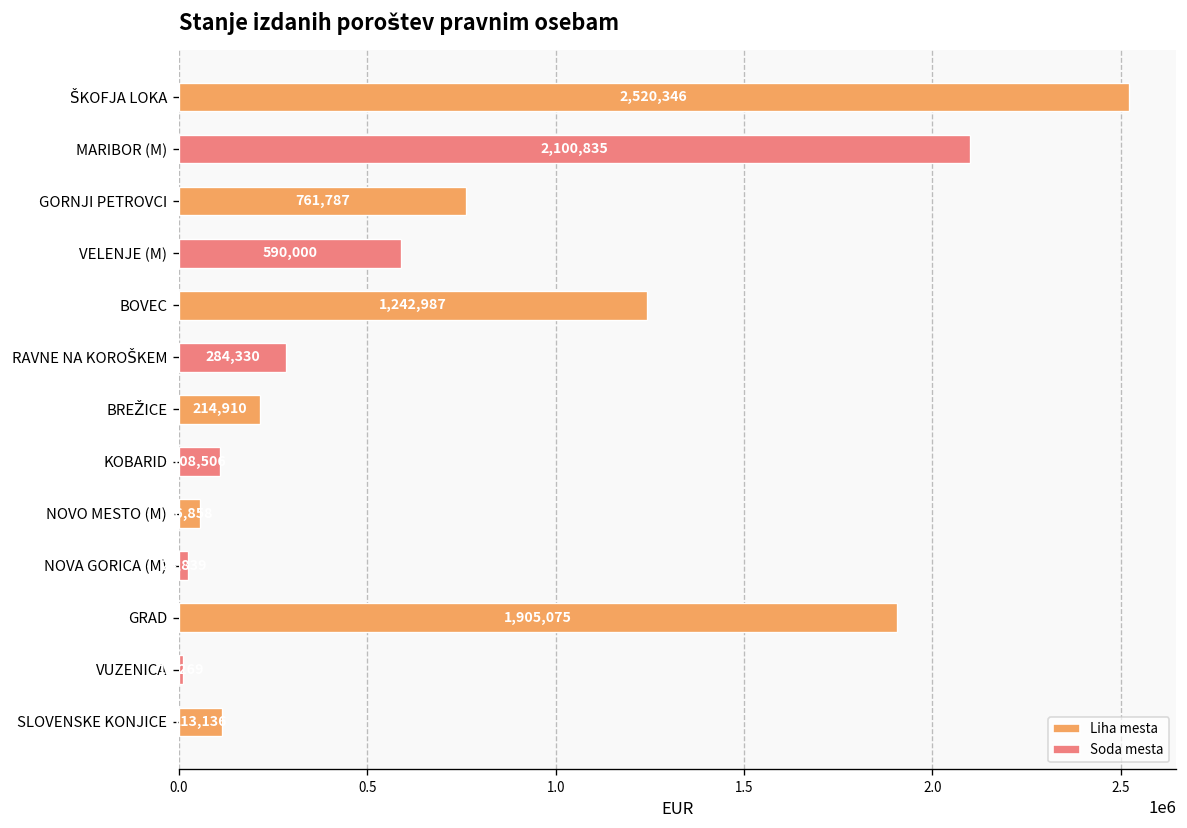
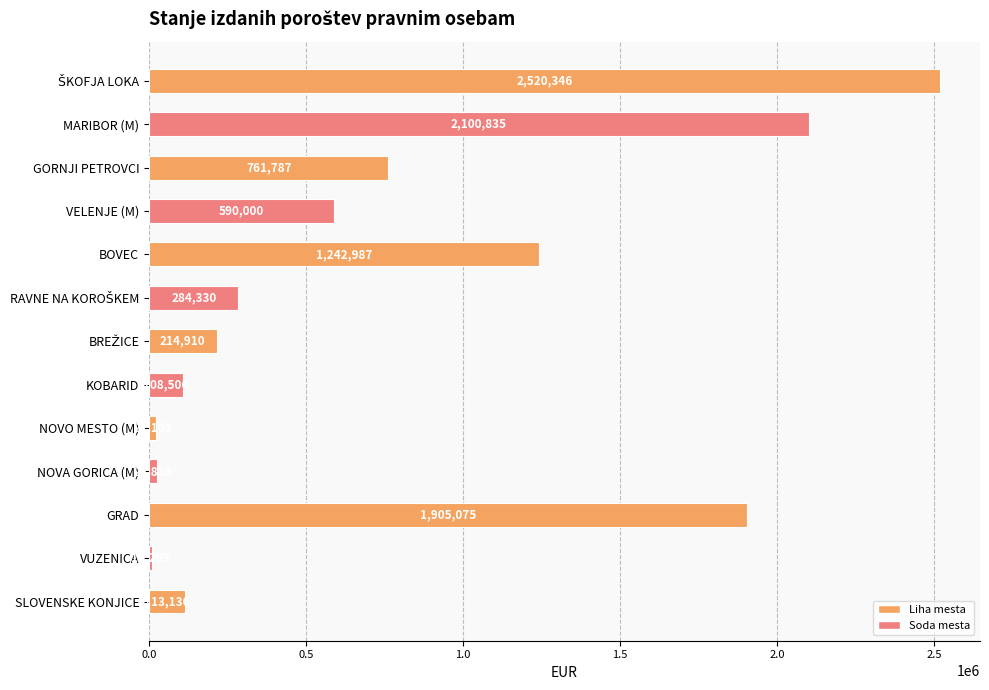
  {
-   "NOVO MESTO (M)": 60000,
+   "NOVO MESTO (M)": 20000,
    "NOVA GORICA (M)": 20000,
    "VUZENICA": 10000
  }
